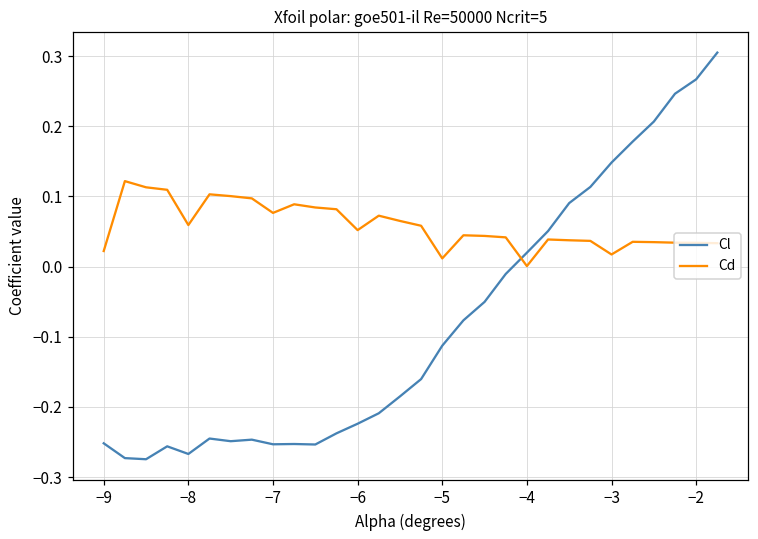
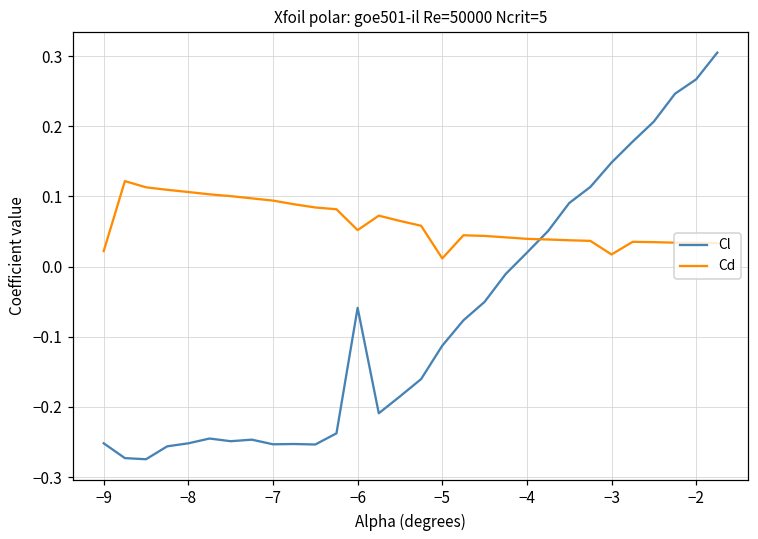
  {
    "Cl": {
      "−9": -0.25,
-     "−8": -0.27,
+     "−8": -0.25,
      "−7": -0.25,
-     "−6": -0.22,
+     "−6": -0.06,
      "−5": -0.11,
      "−4": 0.02,
      "−3": 0.15,
      "−2": 0.27
    },
    "Cd": {
      "−9": 0.02,
-     "−8": 0.06,
-     "−7": 0.08,
+     "−8": 0.11,
+     "−7": 0.09,
      "−6": 0.05,
      "−5": 0.01,
-     "−4": 0.00,
+     "−4": 0.04,
      "−3": 0.02
    }
  }
